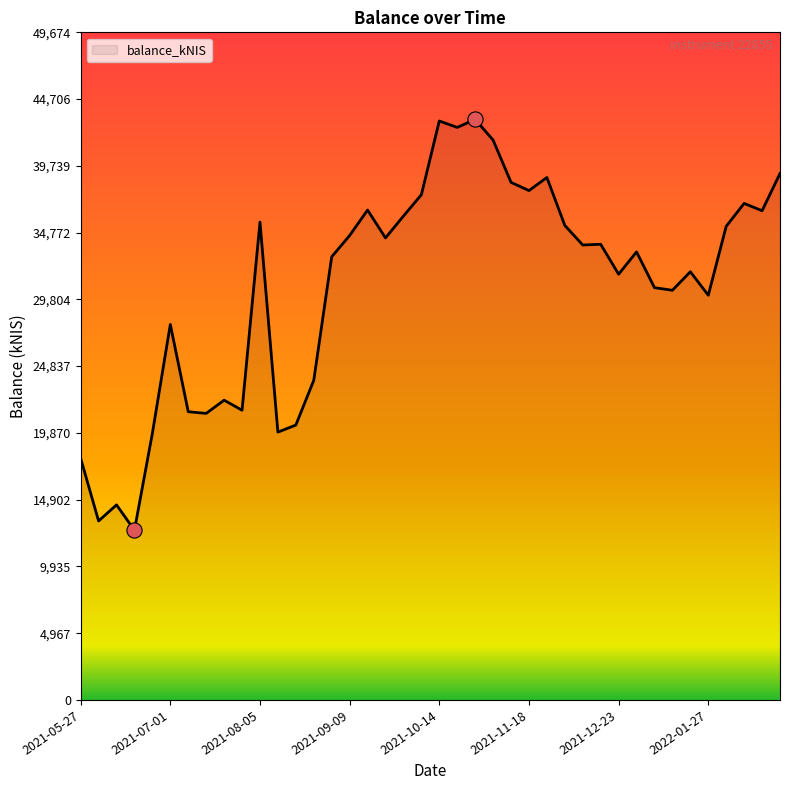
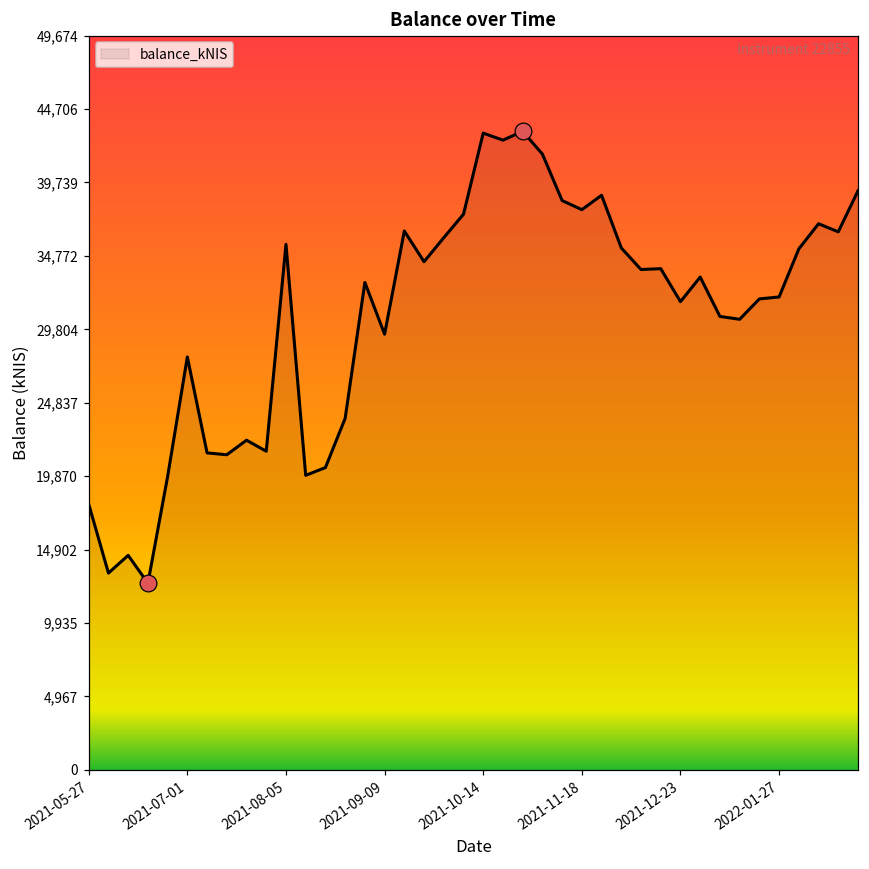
  {
    "balance_kNIS": {
      "2021-05-27": "18,000",
      "2021-07-01": "27,900",
      "2021-08-05": "35,600",
-     "2021-09-09": "34,600",
+     "2021-09-09": "29,500",
      "2021-10-14": "43,100",
      "2021-11-18": "37,900",
      "2021-12-23": "31,700",
-     "2022-01-27": "30,100"
+     "2022-01-27": "32,000"
    }
  }
